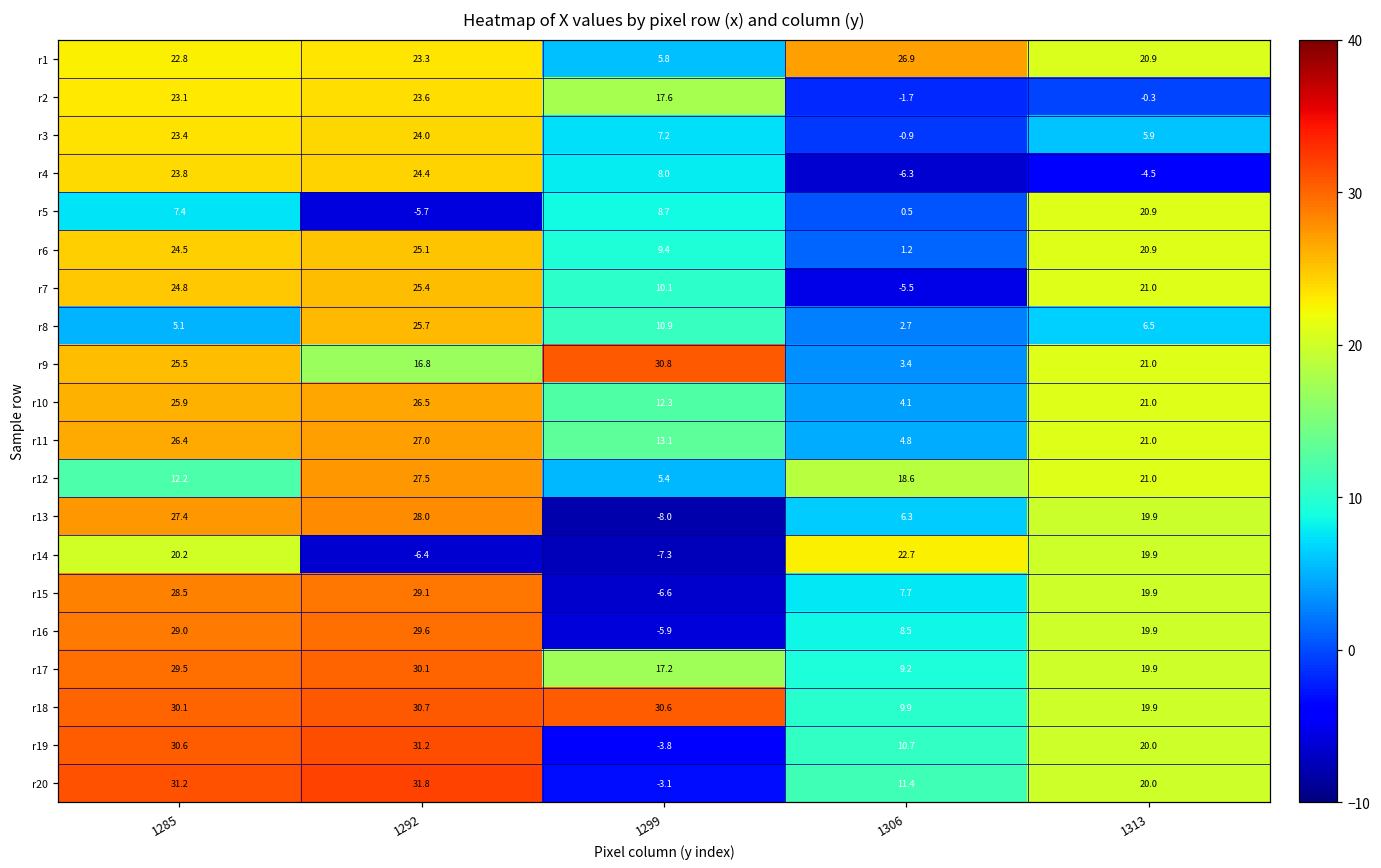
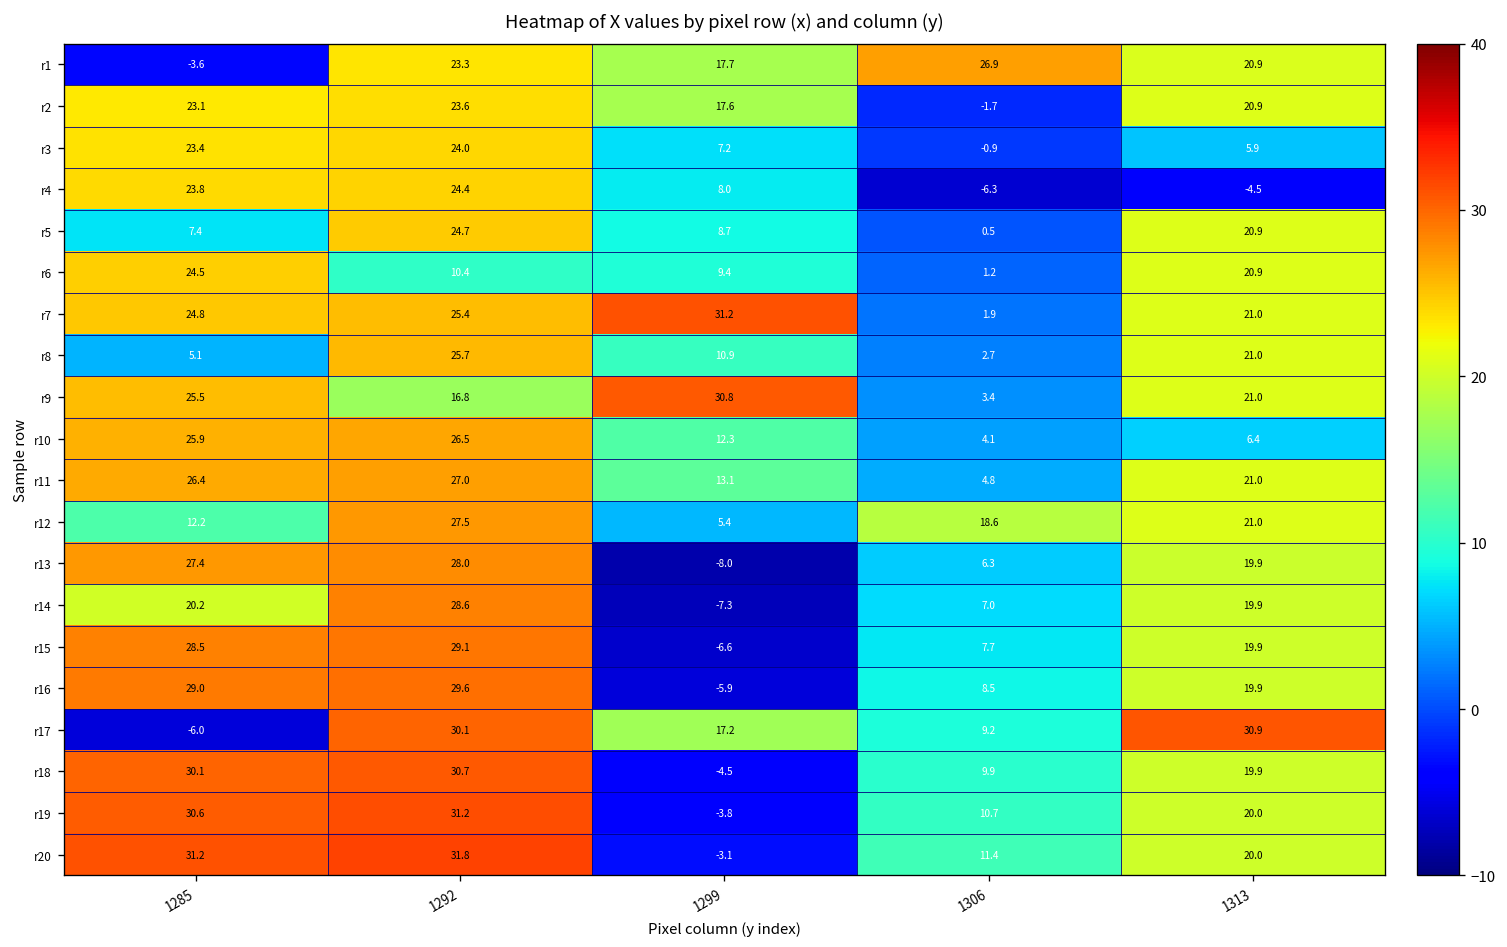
  {
    "r1": {
-     "1285": 22.8,
+     "1285": -3.6,
      "1292": 23.3,
-     "1299": 5.8,
+     "1299": 17.7,
      "1306": 26.9,
      "1313": 20.9
    },
    "r2": {
      "1285": 23.1,
      "1292": 23.6,
      "1299": 17.6,
      "1306": -1.7,
-     "1313": -0.3
+     "1313": 20.9
    },
    "r3": {
      "1285": 23.4,
      "1292": 24.0,
      "1299": 7.2,
      "1306": -0.9,
      "1313": 5.9
    },
    "r4": {
      "1285": 23.8,
      "1292": 24.4,
      "1299": 8.0,
      "1306": -6.3,
      "1313": -4.5
    },
    "r5": {
      "1285": 7.4,
-     "1292": -5.7,
+     "1292": 24.7,
      "1299": 8.7,
      "1306": 0.5,
      "1313": 20.9
    },
    "r6": {
      "1285": 24.5,
-     "1292": 25.1,
+     "1292": 10.4,
      "1299": 9.4,
      "1306": 1.2,
      "1313": 20.9
    },
    "r7": {
      "1285": 24.8,
      "1292": 25.4,
-     "1299": 10.1,
-     "1306": -5.5,
+     "1299": 31.2,
+     "1306": 1.9,
      "1313": 21.0
    },
    "r8": {
      "1285": 5.1,
      "1292": 25.7,
      "1299": 10.9,
      "1306": 2.7,
-     "1313": 6.5
+     "1313": 21.0
    },
    "r9": {
      "1285": 25.5,
      "1292": 16.8,
      "1299": 30.8,
      "1306": 3.4,
      "1313": 21.0
    },
    "r10": {
      "1285": 25.9,
      "1292": 26.5,
      "1299": 12.3,
      "1306": 4.1,
-     "1313": 21.0
+     "1313": 6.4
    },
    "r11": {
      "1285": 26.4,
      "1292": 27.0,
      "1299": 13.1,
      "1306": 4.8,
      "1313": 21.0
    },
    "r12": {
      "1285": 12.2,
      "1292": 27.5,
      "1299": 5.4,
      "1306": 18.6,
      "1313": 21.0
    },
    "r13": {
      "1285": 27.4,
      "1292": 28.0,
      "1299": -8.0,
      "1306": 6.3,
      "1313": 19.9
    },
    "r14": {
      "1285": 20.2,
-     "1292": -6.4,
+     "1292": 28.6,
      "1299": -7.3,
-     "1306": 22.7,
+     "1306": 7.0,
      "1313": 19.9
    },
    "r15": {
      "1285": 28.5,
      "1292": 29.1,
      "1299": -6.6,
      "1306": 7.7,
      "1313": 19.9
    },
    "r16": {
      "1285": 29.0,
      "1292": 29.6,
      "1299": -5.9,
      "1306": 8.5,
      "1313": 19.9
    },
    "r17": {
-     "1285": 29.5,
+     "1285": -6.0,
      "1292": 30.1,
      "1299": 17.2,
      "1306": 9.2,
-     "1313": 19.9
+     "1313": 30.9
    },
    "r18": {
      "1285": 30.1,
      "1292": 30.7,
-     "1299": 30.6,
+     "1299": -4.5,
      "1306": 9.9,
      "1313": 19.9
    },
    "r19": {
      "1285": 30.6,
      "1292": 31.2,
      "1299": -3.8,
      "1306": 10.7,
      "1313": 20.0
    },
    "r20": {
      "1285": 31.2,
      "1292": 31.8,
      "1299": -3.1,
      "1306": 11.4,
      "1313": 20.0
    }
  }
